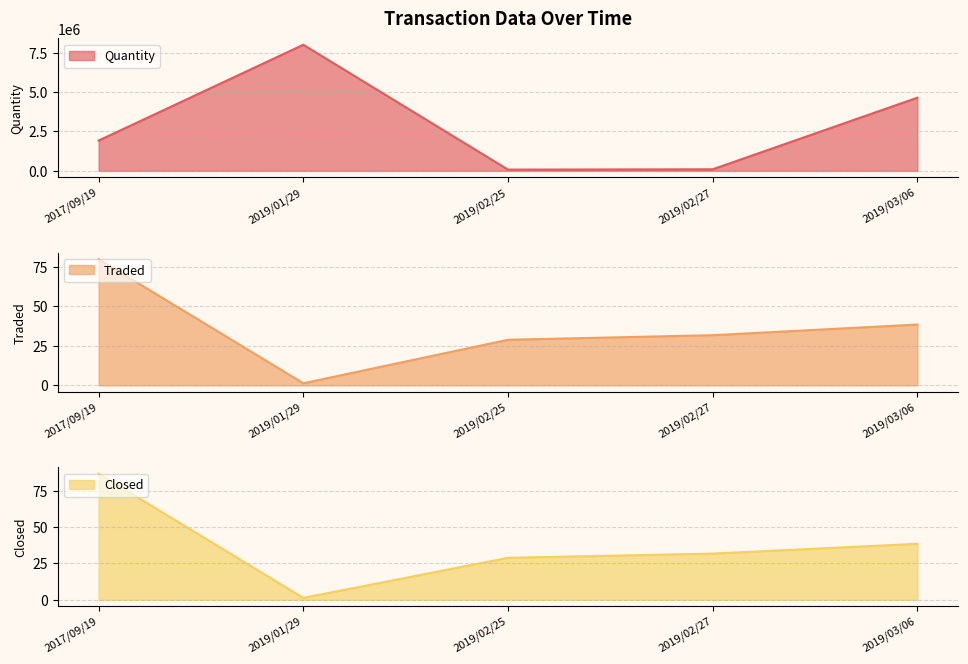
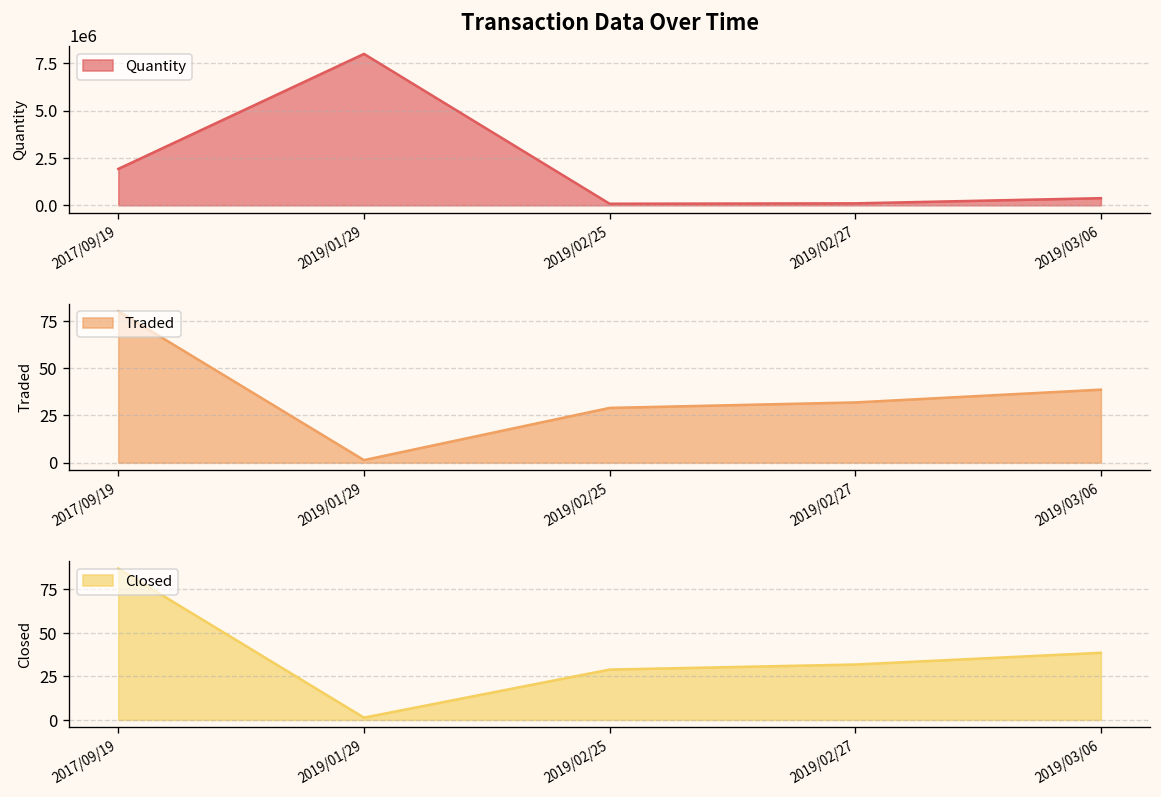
  {
    "Transaction Data Over Time": {
      "2017/09/19": 1900000,
      "2019/01/29": 8000000,
      "2019/02/25": 100000,
      "2019/02/27": 100000,
-     "2019/03/06": 4600000
+     "2019/03/06": 400000
    }
  }
